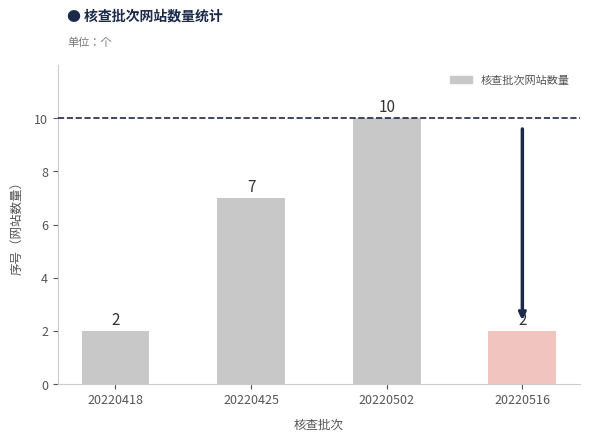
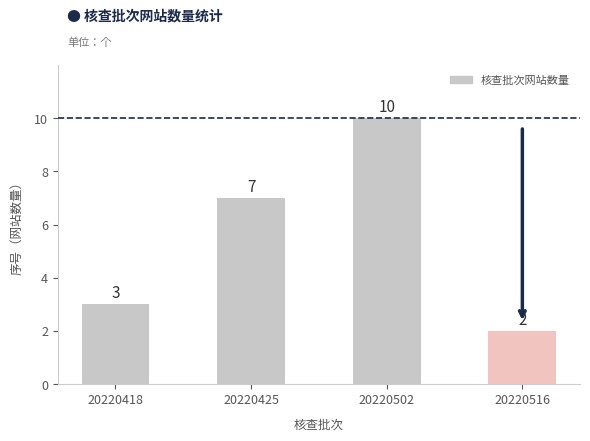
  {
-   "20220418": 2,
+   "20220418": 3,
    "20220425": 7,
    "20220502": 10,
    "20220516": 2
  }
